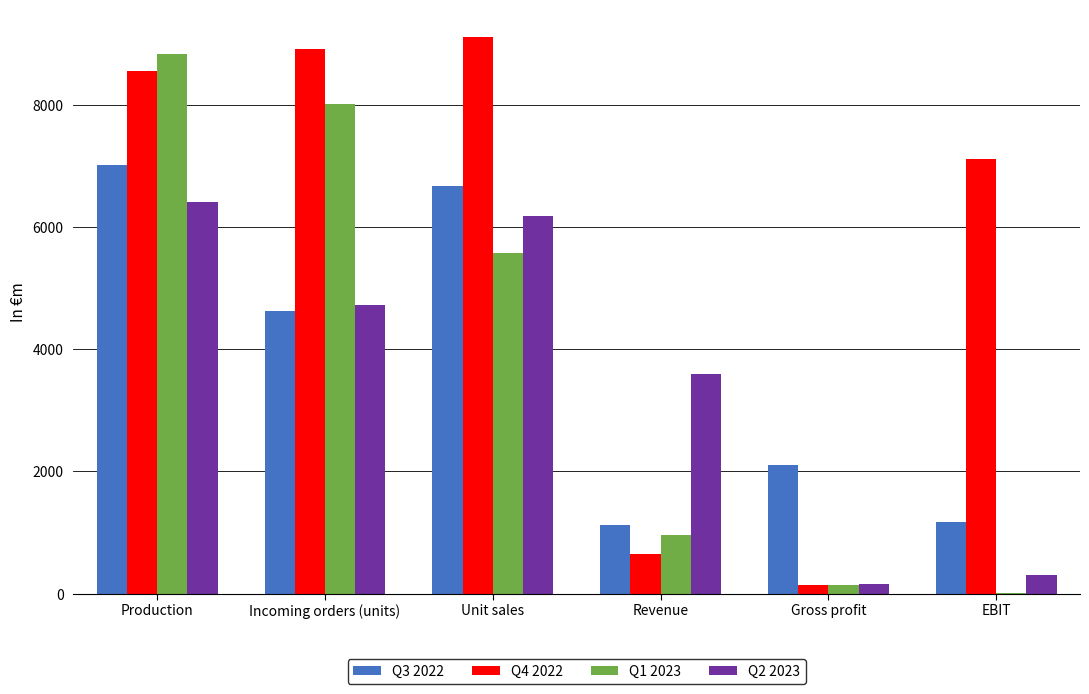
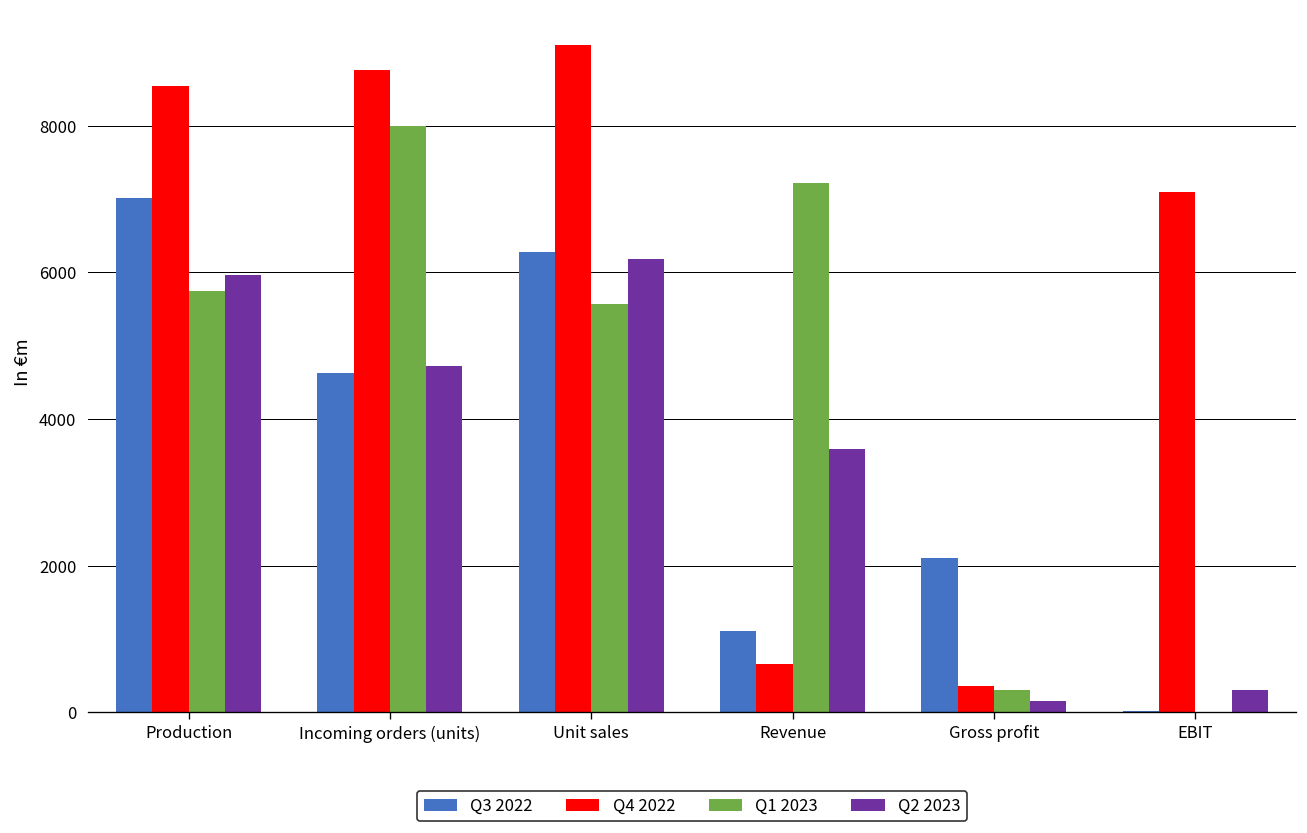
  {
    "Q3 2022": {
      "Production": 7000,
      "Incoming orders (units)": 4600,
-     "Unit sales": 6700,
+     "Unit sales": 6300,
      "Revenue": 1100,
      "Gross profit": 2100,
-     "EBIT": 1200
+     "EBIT": 0
    },
    "Q4 2022": {
      "Production": 8500,
-     "Incoming orders (units)": 8900,
+     "Incoming orders (units)": 8800,
      "Unit sales": 9100,
      "Revenue": 700,
-     "Gross profit": 100,
+     "Gross profit": 400,
      "EBIT": 7100
    },
    "Q1 2023": {
-     "Production": 8800,
+     "Production": 5800,
      "Incoming orders (units)": 8000,
      "Unit sales": 5600,
-     "Revenue": 1000,
-     "Gross profit": 100
+     "Revenue": 7200,
+     "Gross profit": 300
    },
    "Q2 2023": {
-     "Production": 6400,
+     "Production": 6000,
      "Incoming orders (units)": 4700,
      "Unit sales": 6200,
      "Revenue": 3600,
      "Gross profit": 200,
      "EBIT": 300
    }
  }
